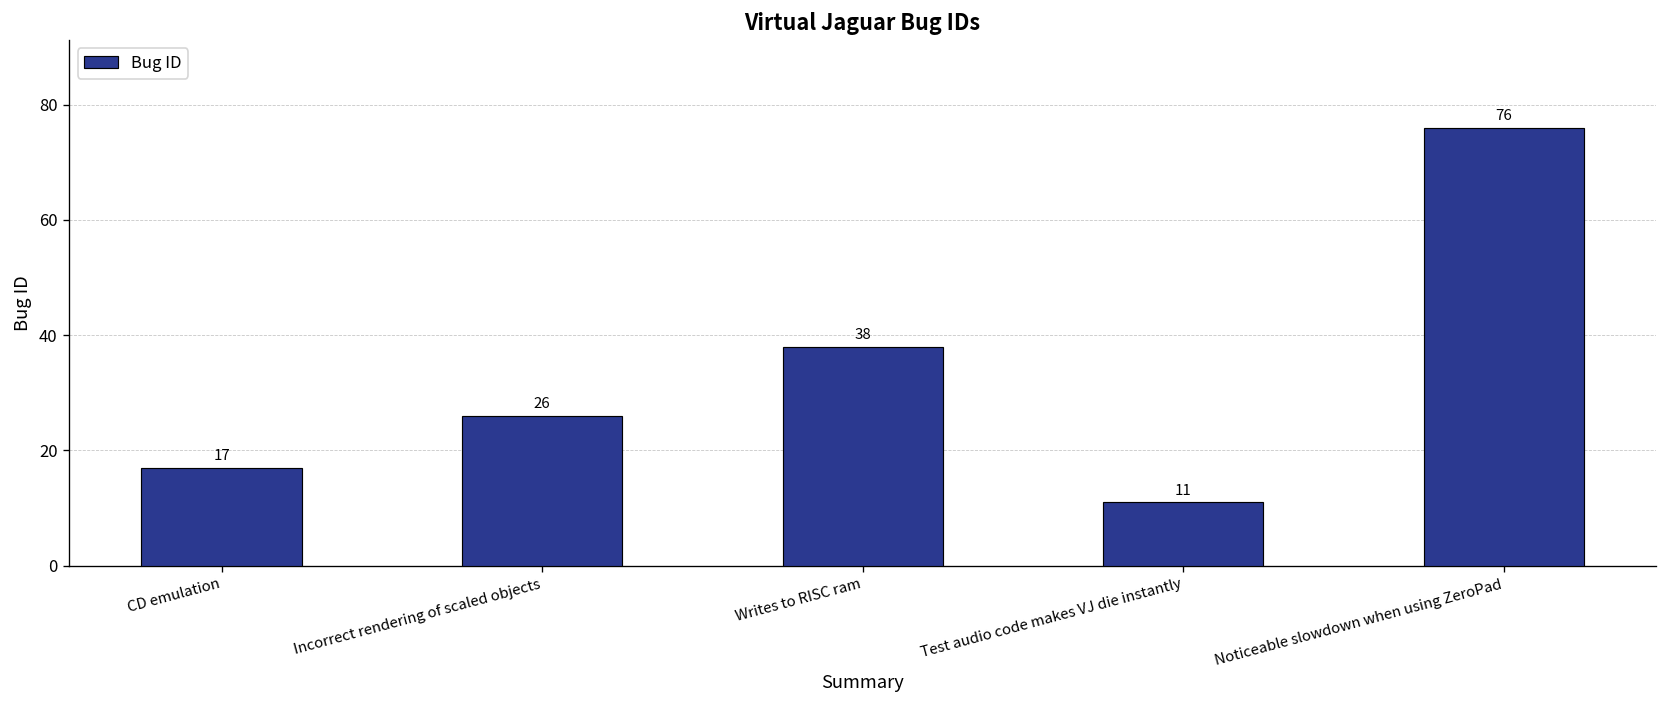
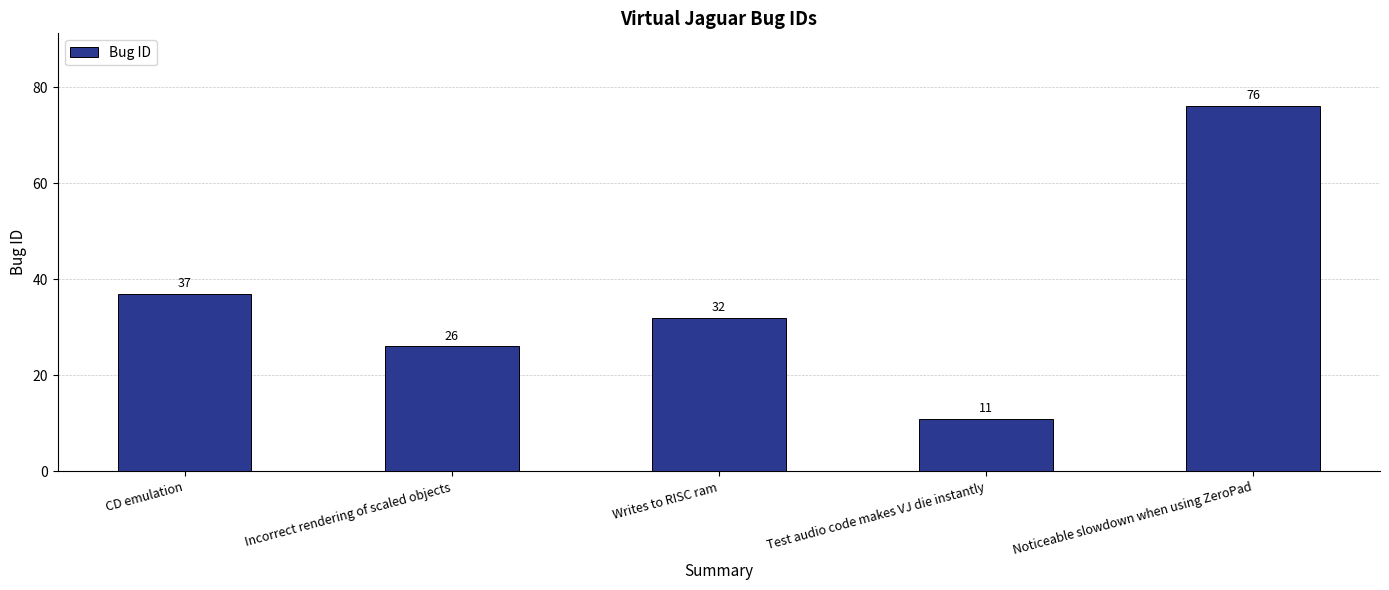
  {
-   "CD emulation": 17,
+   "CD emulation": 37,
    "Incorrect rendering of scaled objects": 26,
-   "Writes to RISC ram": 38,
+   "Writes to RISC ram": 32,
    "Test audio code makes VJ die instantly": 11,
    "Noticeable slowdown when using ZeroPad": 76
  }
